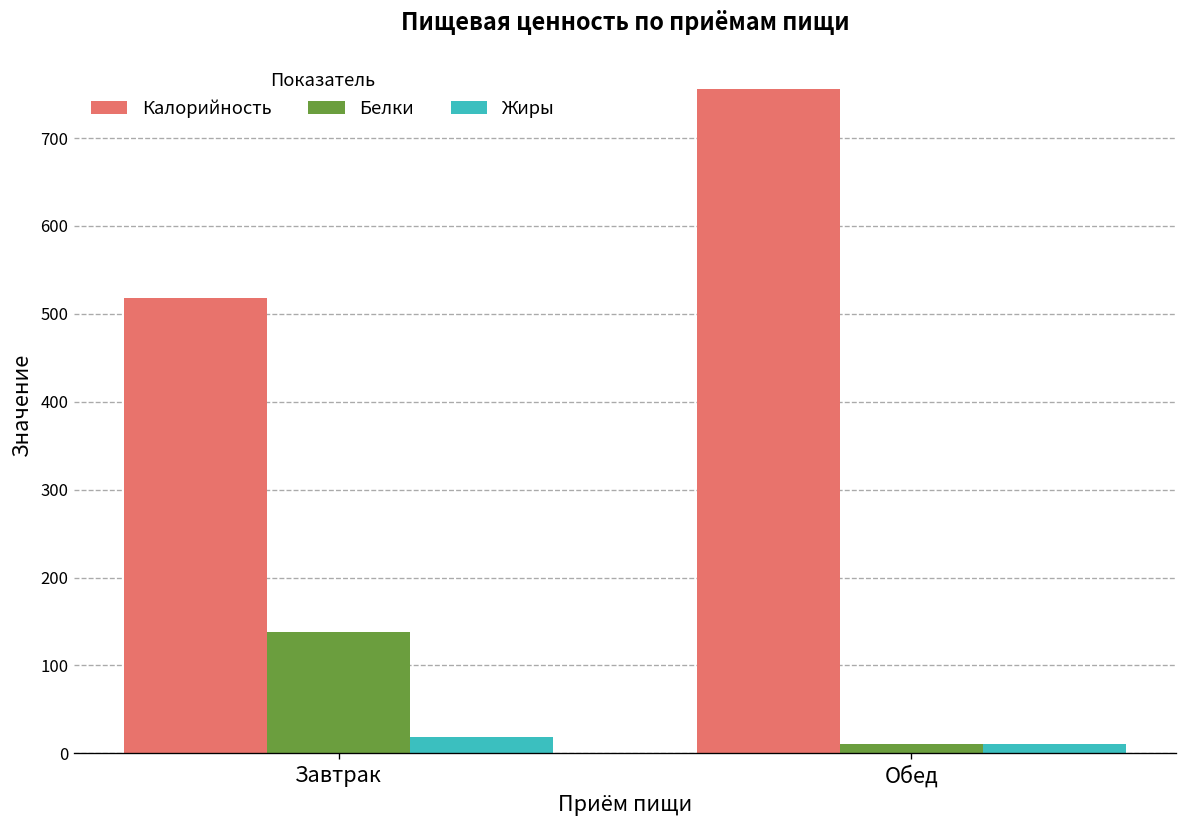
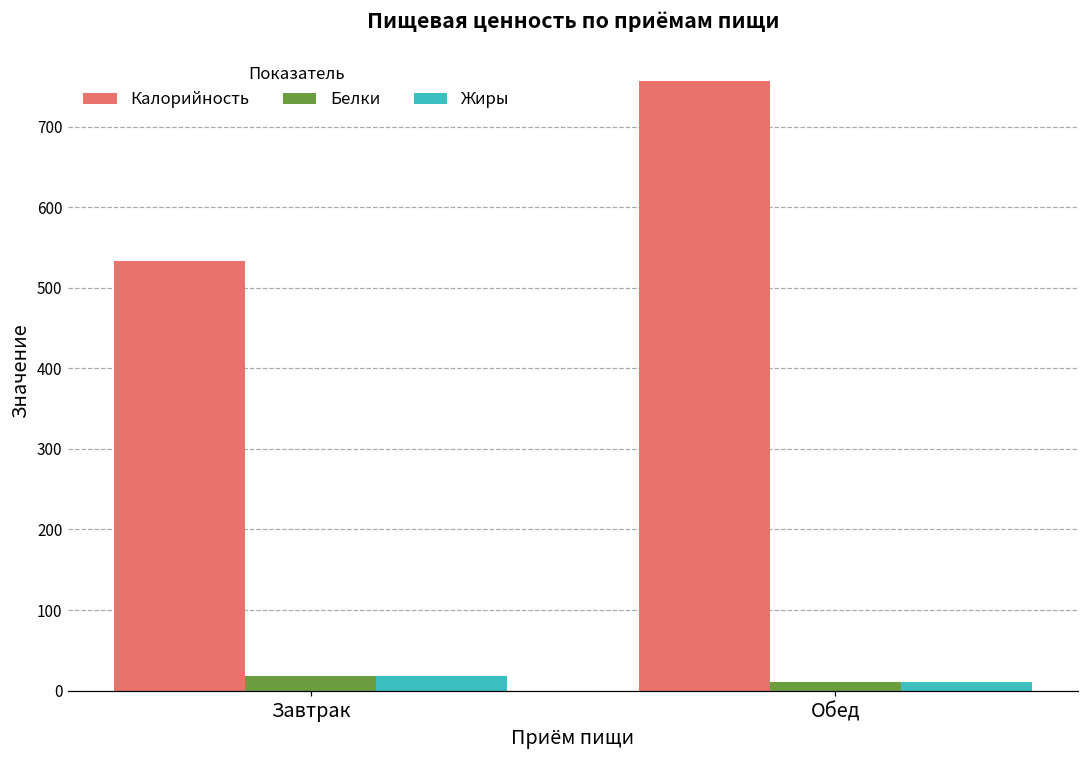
  {
    "Калорийность": {
-     "Завтрак": 520,
+     "Завтрак": 530,
      "Обед": 760
    },
    "Белки": {
-     "Завтрак": 140,
+     "Завтрак": 20,
      "Обед": 10
    },
    "Жиры": {
      "Завтрак": 20,
      "Обед": 10
    }
  }
